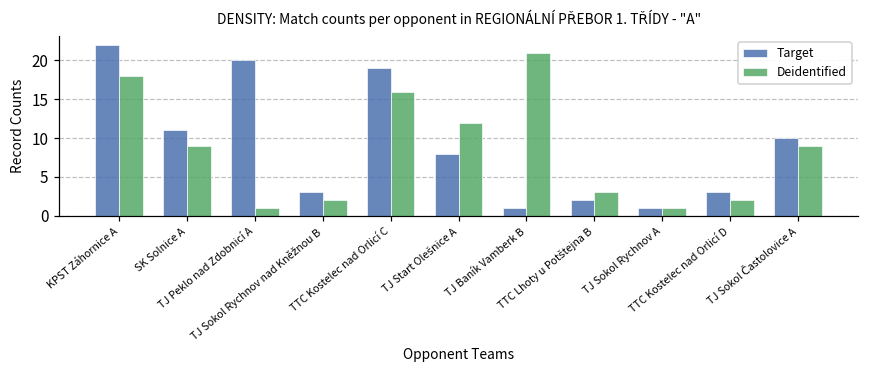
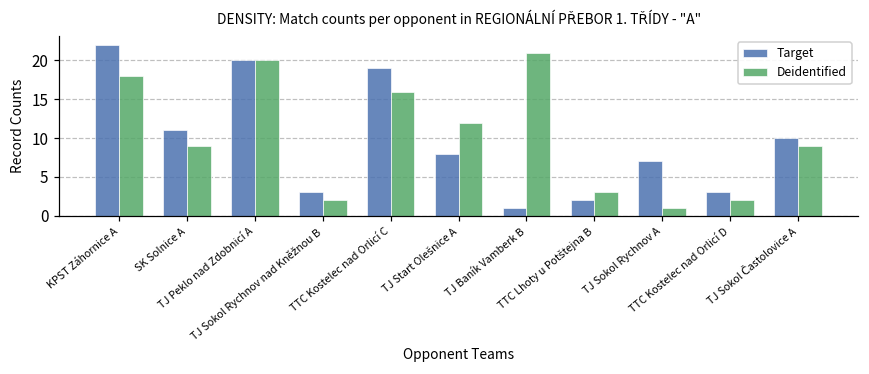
  {
    "Target": {
      "KPST Záhornice A": 22,
      "SK Solnice A": 11,
      "TJ Peklo nad Zdobnicí A": 20,
      "TJ Sokol Rychnov nad Kněžnou B": 3,
      "TTC Kostelec nad Orlicí C": 19,
      "TJ Start Olešnice A": 8,
      "TJ Baník Vamberk B": 1,
      "TTC Lhoty u Potštejna B": 2,
-     "TJ Sokol Rychnov A": 1,
+     "TJ Sokol Rychnov A": 7,
      "TTC Kostelec nad Orlicí D": 3,
      "TJ Sokol Častolovice A": 10
    },
    "Deidentified": {
      "KPST Záhornice A": 18,
      "SK Solnice A": 9,
-     "TJ Peklo nad Zdobnicí A": 1,
+     "TJ Peklo nad Zdobnicí A": 20,
      "TJ Sokol Rychnov nad Kněžnou B": 2,
      "TTC Kostelec nad Orlicí C": 16,
      "TJ Start Olešnice A": 12,
      "TJ Baník Vamberk B": 21,
      "TTC Lhoty u Potštejna B": 3,
      "TJ Sokol Rychnov A": 1,
      "TTC Kostelec nad Orlicí D": 2,
      "TJ Sokol Častolovice A": 9
    }
  }
